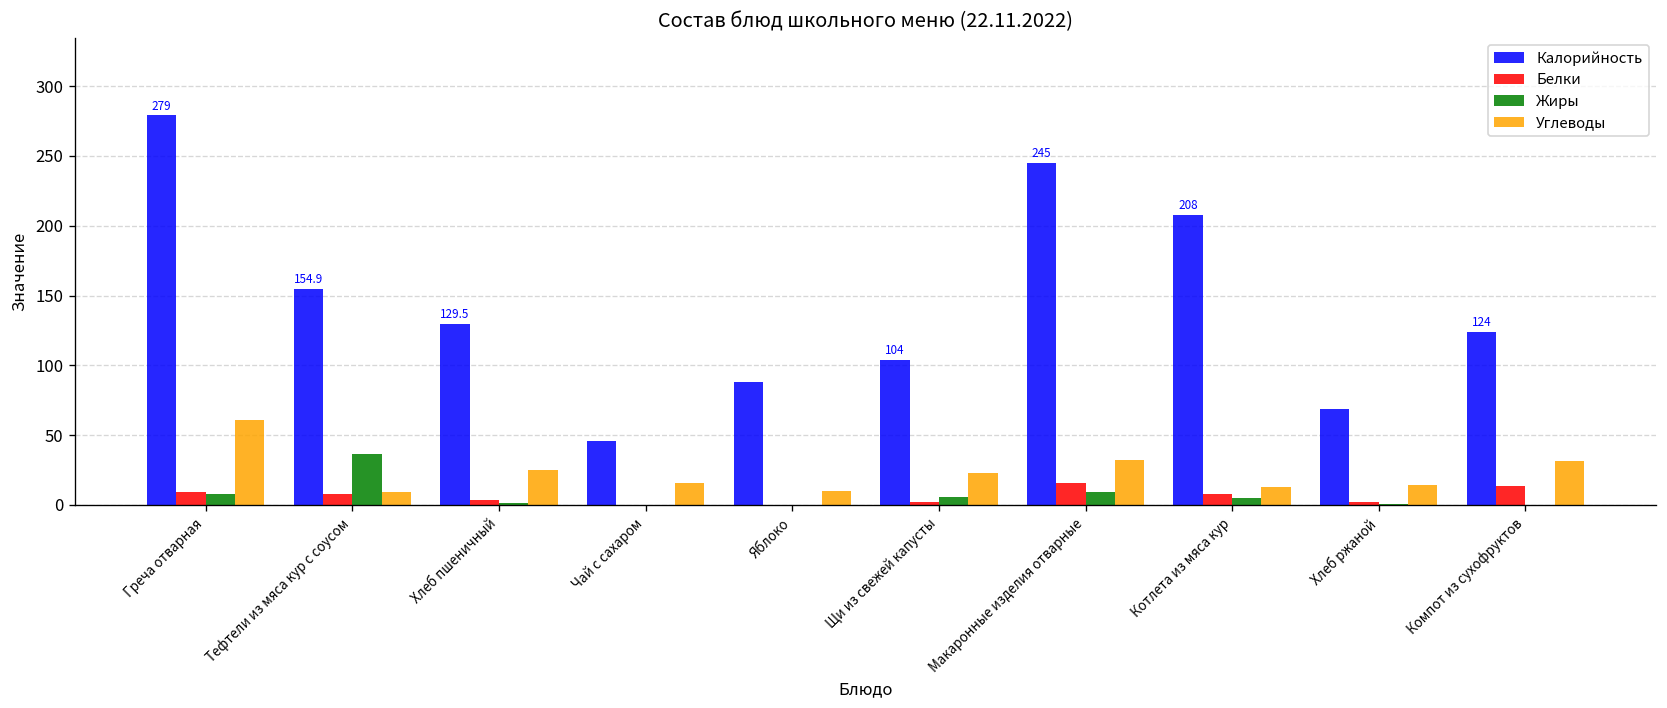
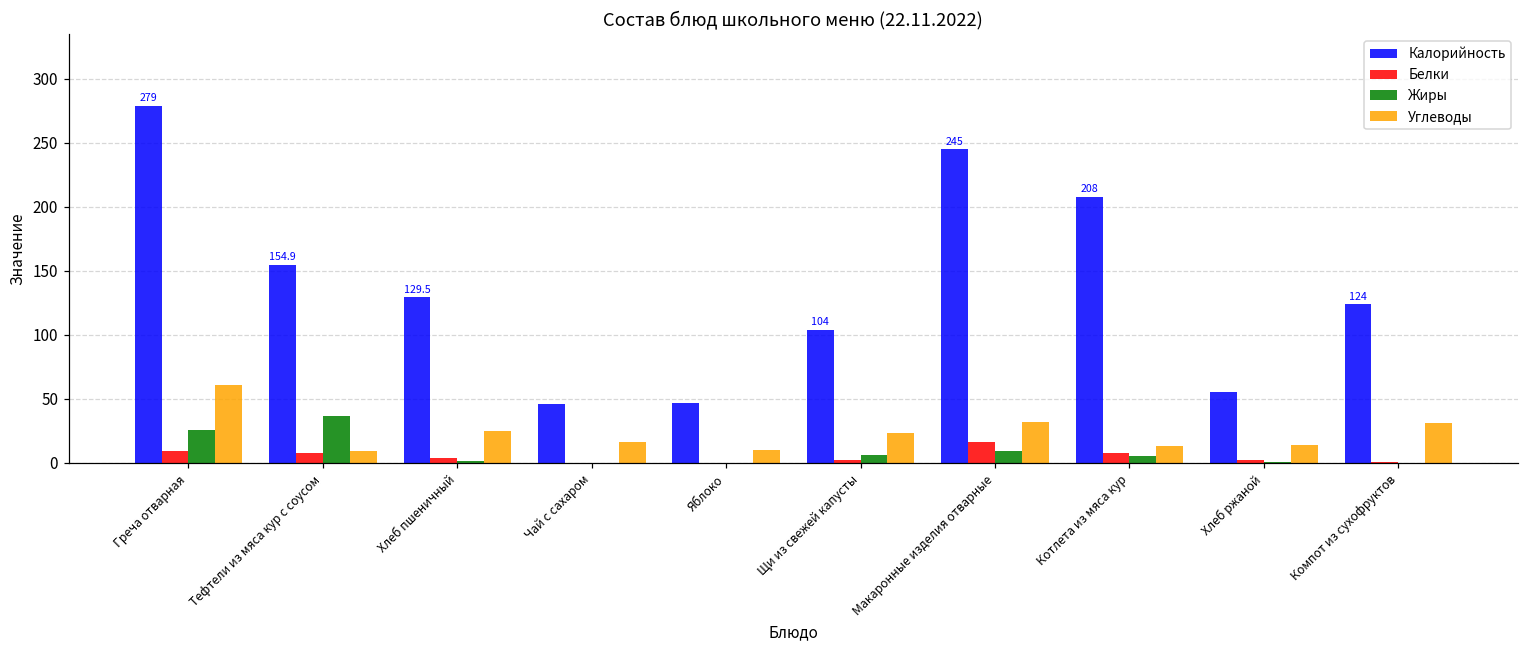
  {
    "Калорийность": {
      "Чай с сахаром": 46,
-     "Яблоко": 88,
-     "Хлеб ржаной": 69
+     "Яблоко": 47,
+     "Хлеб ржаной": 55
    },
    "Белки": {
      "Греча отварная": 9,
      "Тефтели из мяса кур с соусом": 8,
      "Хлеб пшеничный": 4,
      "Яблоко": 0,
      "Макаронные изделия отварные": 16,
      "Котлета из мяса кур": 8,
-     "Компот из сухофруктов": 13
+     "Компот из сухофруктов": 1
    },
    "Жиры": {
-     "Греча отварная": 8,
+     "Греча отварная": 26,
      "Тефтели из мяса кур с соусом": 37,
      "Чай с сахаром": 0,
      "Яблоко": 0,
      "Щи из свежей капусты": 6,
      "Макаронные изделия отварные": 9,
      "Котлета из мяса кур": 5,
      "Компот из сухофруктов": 0
    },
    "Углеводы": {
      "Греча отварная": 61,
      "Тефтели из мяса кур с соусом": 9,
      "Хлеб пшеничный": 25,
      "Чай с сахаром": 16,
      "Яблоко": 10,
      "Щи из свежей капусты": 23,
      "Макаронные изделия отварные": 32,
      "Котлета из мяса кур": 13,
      "Хлеб ржаной": 14,
      "Компот из сухофруктов": 31
    }
  }
